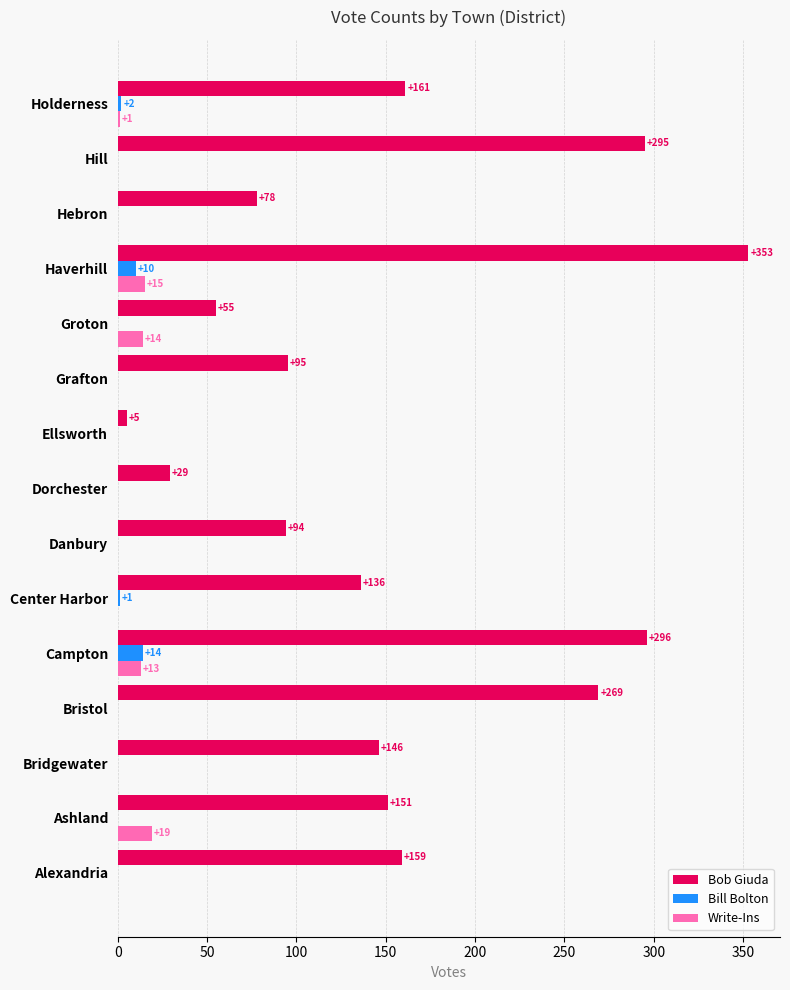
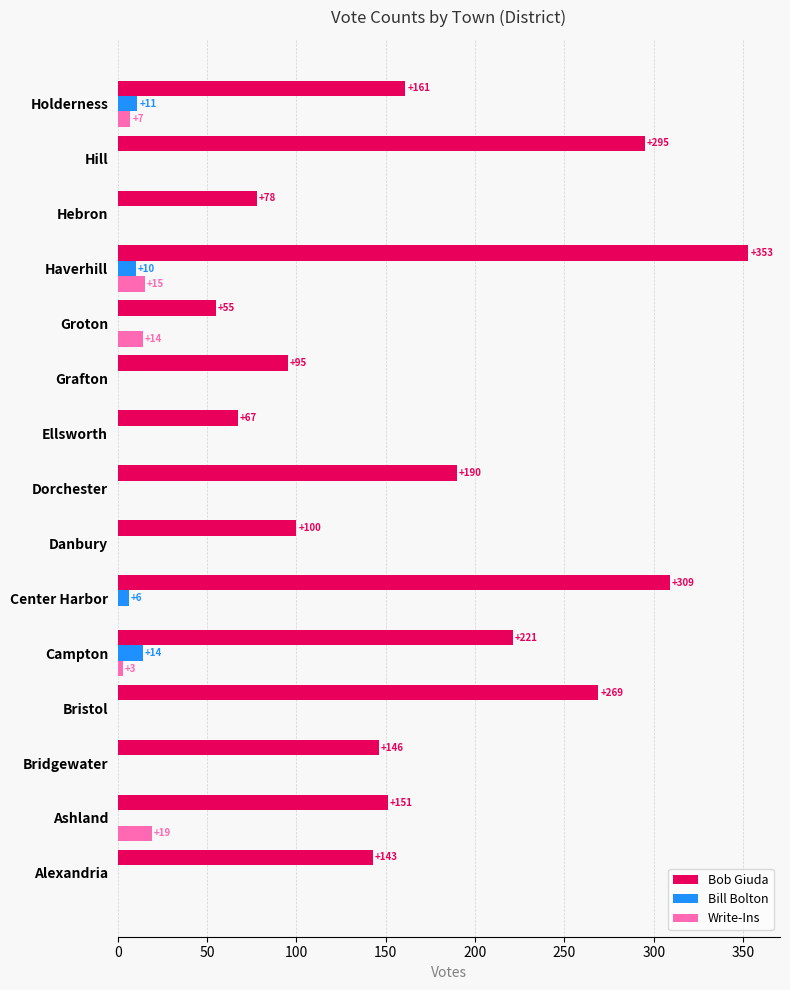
  {
    "Bob Giuda": {
      "Holderness": "+161",
      "Hill": "+295",
      "Hebron": "+78",
      "Haverhill": "+353",
      "Groton": "+55",
      "Grafton": "+95",
-     "Ellsworth": "+5",
-     "Dorchester": "+29",
-     "Danbury": "+94",
-     "Center Harbor": "+136",
-     "Campton": "+296",
+     "Ellsworth": "+67",
+     "Dorchester": "+190",
+     "Danbury": "+100",
+     "Center Harbor": "+309",
+     "Campton": "+221",
      "Bristol": "+269",
      "Bridgewater": "+146",
      "Ashland": "+151",
-     "Alexandria": "+159"
+     "Alexandria": "+143"
    },
    "Bill Bolton": {
-     "Holderness": "+2",
+     "Holderness": "+11",
      "Haverhill": "+10",
-     "Center Harbor": "+1",
+     "Center Harbor": "+6",
      "Campton": "+14"
    },
    "Write-Ins": {
-     "Holderness": "+1",
+     "Holderness": "+7",
      "Haverhill": "+15",
      "Groton": "+14",
-     "Campton": "+13",
+     "Campton": "+3",
      "Ashland": "+19"
    }
  }
